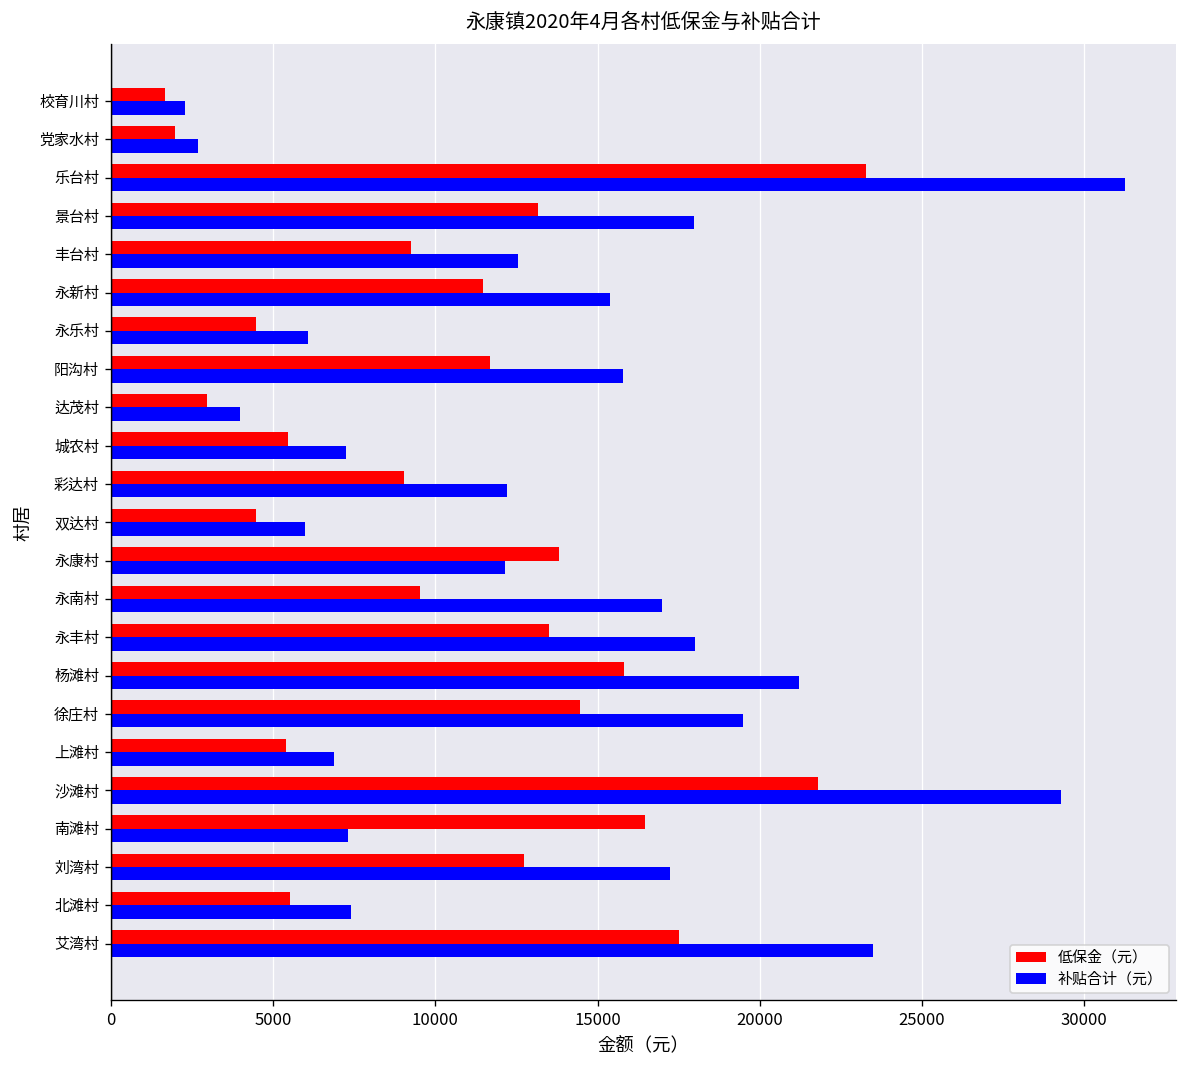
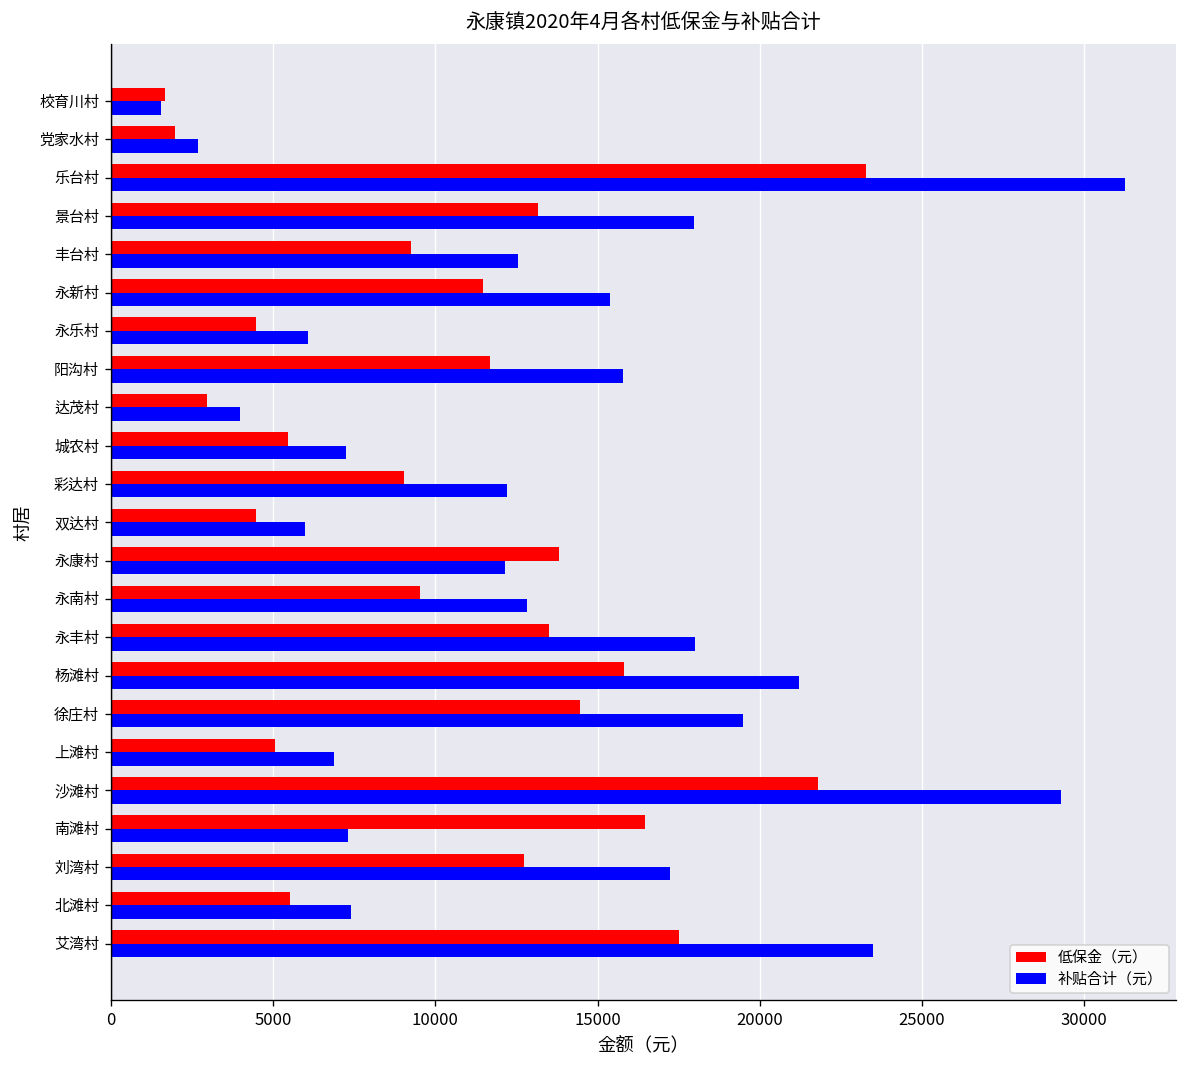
  {
    "低保金（元）": {
      "校育川村": 1700,
      "党家水村": 2000,
      "乐台村": 23300,
      "景台村": 13200,
      "丰台村": 9300,
      "永新村": 11500,
      "永乐村": 4500,
      "阳沟村": 11700,
      "达茂村": 3000,
      "城农村": 5500,
      "彩达村": 9000,
      "双达村": 4500,
      "永康村": 13800,
      "永南村": 9500,
      "永丰村": 13500,
      "杨滩村": 15800,
      "徐庄村": 14500,
-     "上滩村": 5400,
+     "上滩村": 5100,
      "沙滩村": 21800,
      "南滩村": 16500,
      "刘湾村": 12700,
      "北滩村": 5500,
      "艾湾村": 17500
    },
    "补贴合计（元）": {
-     "校育川村": 2300,
+     "校育川村": 1600,
      "党家水村": 2700,
      "乐台村": 31300,
      "景台村": 18000,
      "丰台村": 12600,
      "永新村": 15400,
      "永乐村": 6100,
      "阳沟村": 15800,
      "达茂村": 4000,
      "城农村": 7300,
      "彩达村": 12200,
      "双达村": 6000,
      "永康村": 12100,
-     "永南村": 17000,
+     "永南村": 12800,
      "永丰村": 18000,
      "杨滩村": 21200,
      "徐庄村": 19500,
      "上滩村": 6900,
      "沙滩村": 29300,
      "南滩村": 7300,
      "刘湾村": 17200,
      "北滩村": 7400,
      "艾湾村": 23500
    }
  }
